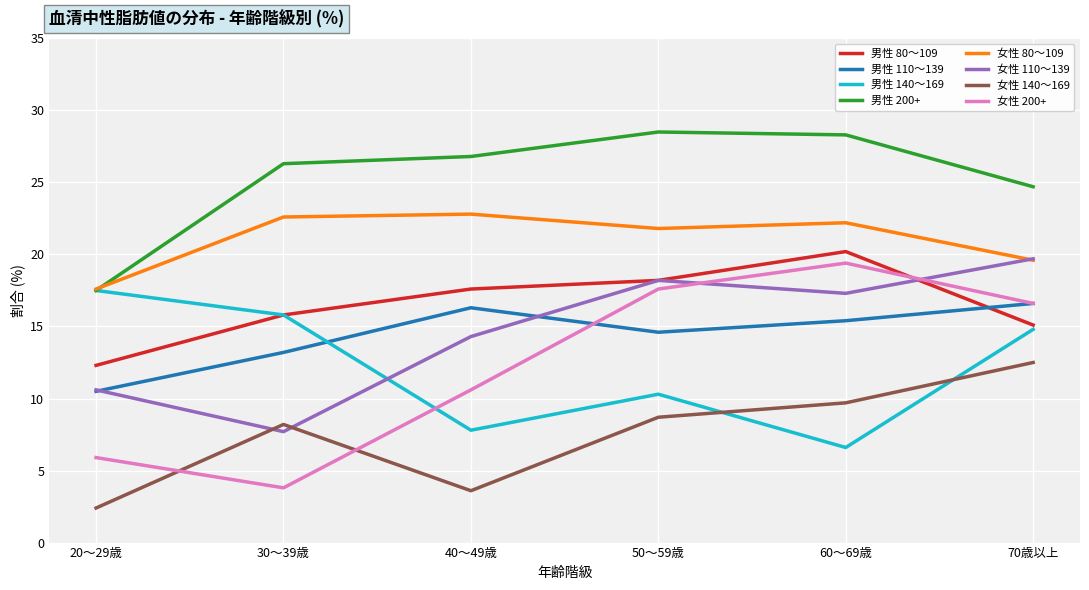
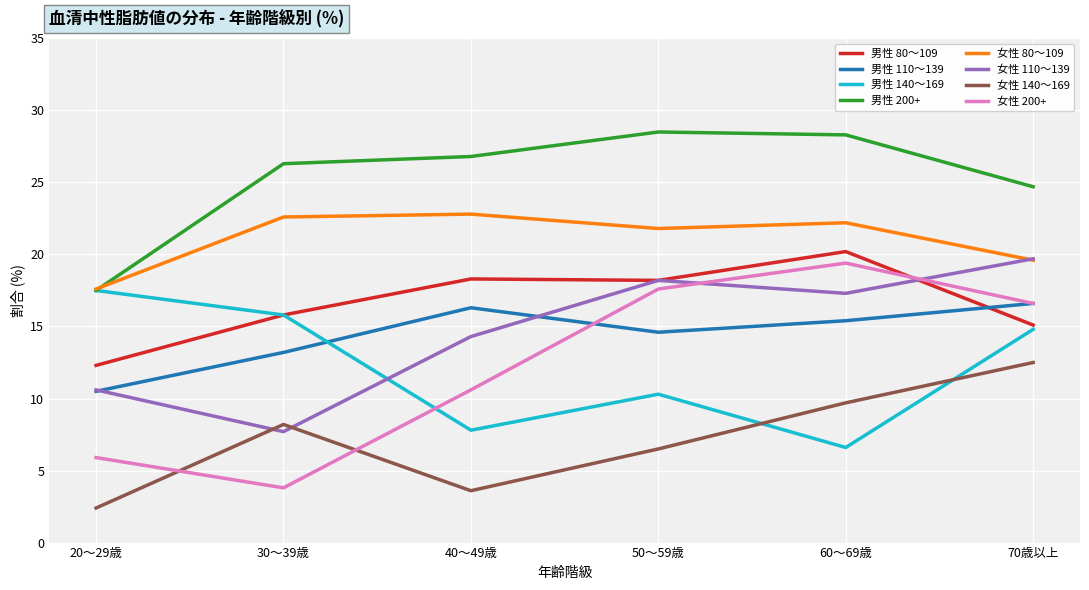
  {
    "男性 80～109": {
      "20～29歳": 12.3,
-     "40～49歳": 17.6,
+     "40～49歳": 18.3,
      "60～69歳": 20.2,
      "70歳以上": 15.1
    },
    "男性 110～139": {
      "30～39歳": 13.2,
      "40～49歳": 16.3,
      "50～59歳": 14.6,
      "60～69歳": 15.4
    },
    "男性 140～169": {
      "40～49歳": 7.8,
      "50～59歳": 10.3,
      "60～69歳": 6.6,
      "70歳以上": 14.8
    },
    "男性 200+": {
      "30～39歳": 26.3,
      "40～49歳": 26.8,
      "50～59歳": 28.5,
      "60～69歳": 28.3,
      "70歳以上": 24.7
    },
    "女性 80～109": {
      "30～39歳": 22.6,
      "40～49歳": 22.8,
      "50～59歳": 21.8,
      "60～69歳": 22.2
    },
    "女性 110～139": {
      "30～39歳": 7.7,
      "40～49歳": 14.3,
      "60～69歳": 17.3
    },
    "女性 140～169": {
      "20～29歳": 2.4,
      "30～39歳": 8.2,
      "40～49歳": 3.6,
-     "50～59歳": 8.7,
+     "50～59歳": 6.5,
      "60～69歳": 9.7,
      "70歳以上": 12.5
    },
    "女性 200+": {
      "20～29歳": 5.9,
      "30～39歳": 3.8,
      "40～49歳": 10.6,
      "50～59歳": 17.6,
      "60～69歳": 19.4
    }
  }
